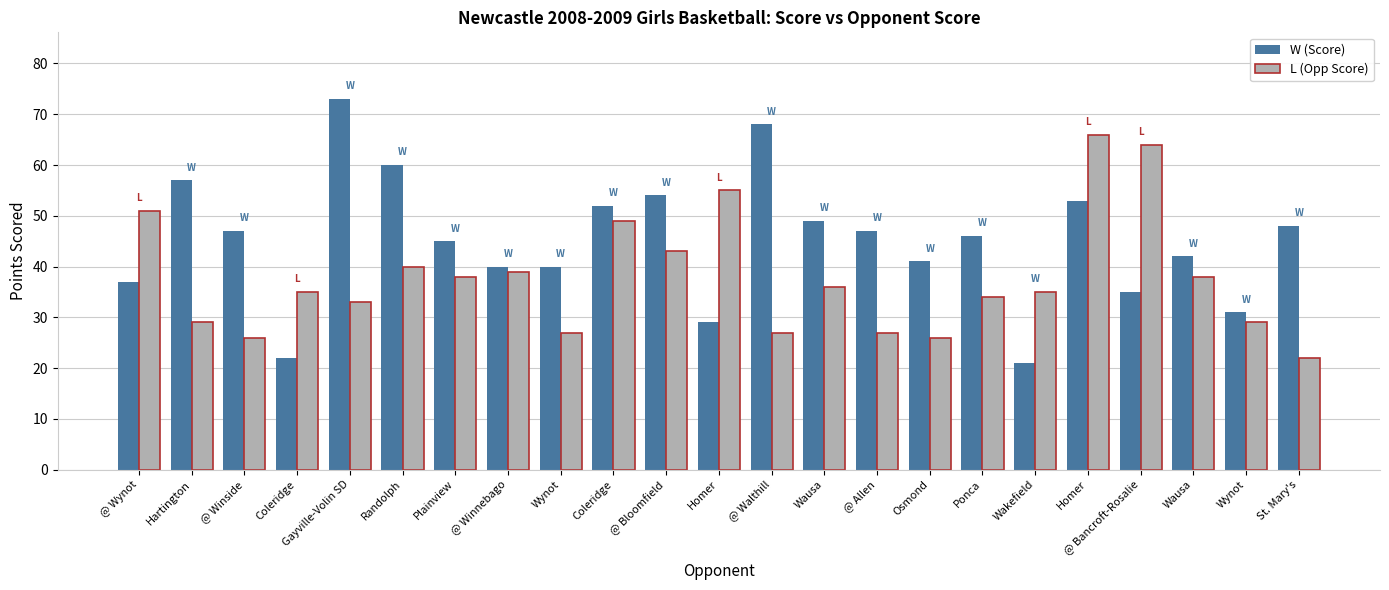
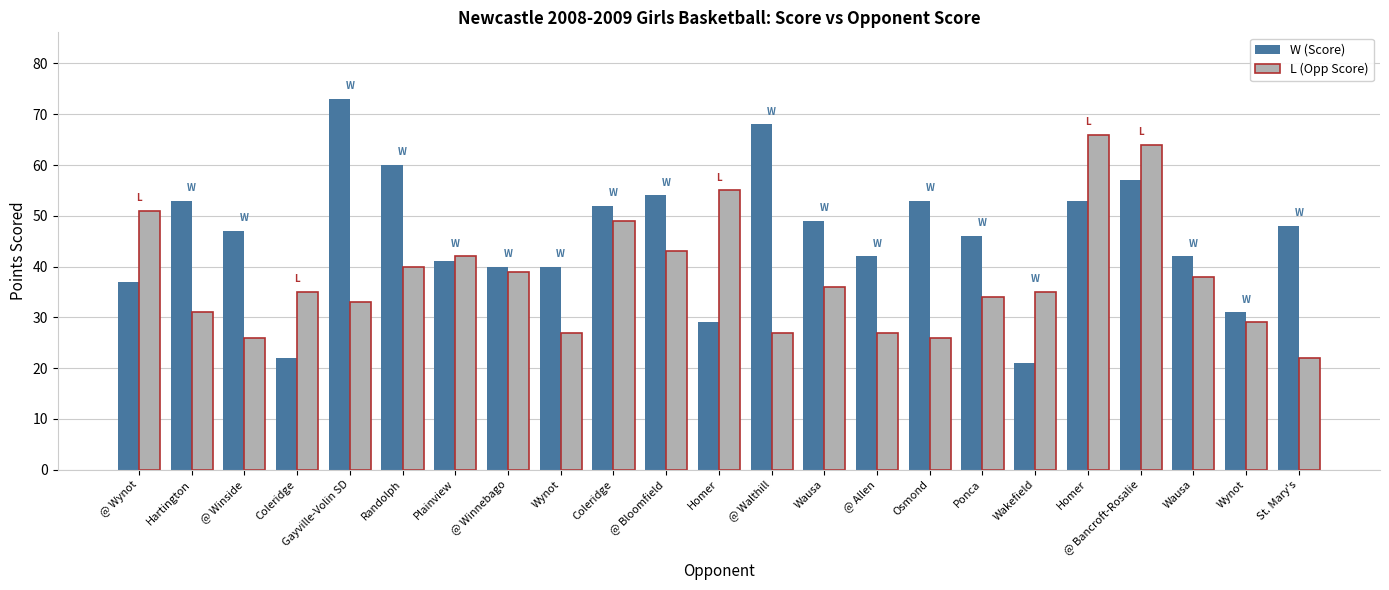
  {
    "W (Score)": {
      "@ Wynot": 37,
-     "Hartington": 57,
+     "Hartington": 53,
      "@ Winside": 47,
      "Gayville-Volin SD": 73,
      "Randolph": 60,
-     "Plainview": 45,
+     "Plainview": 41,
      "@ Winnebago": 40,
      "@ Bloomfield": 54,
      "@ Walthill": 68,
-     "@ Allen": 47,
-     "Osmond": 41,
+     "@ Allen": 42,
+     "Osmond": 53,
      "Ponca": 46,
      "Wakefield": 21,
-     "@ Bancroft-Rosalie": 35,
+     "@ Bancroft-Rosalie": 57,
      "St. Mary's": 48
    },
    "L (Opp Score)": {
      "@ Wynot": 51,
-     "Hartington": 29,
+     "Hartington": 31,
      "@ Winside": 26,
      "Gayville-Volin SD": 33,
      "Randolph": 40,
-     "Plainview": 38,
+     "Plainview": 42,
      "@ Winnebago": 39,
      "@ Bloomfield": 43,
      "@ Walthill": 27,
      "@ Allen": 27,
      "Osmond": 26,
      "Ponca": 34,
      "Wakefield": 35,
      "@ Bancroft-Rosalie": 64,
      "St. Mary's": 22
    }
  }
